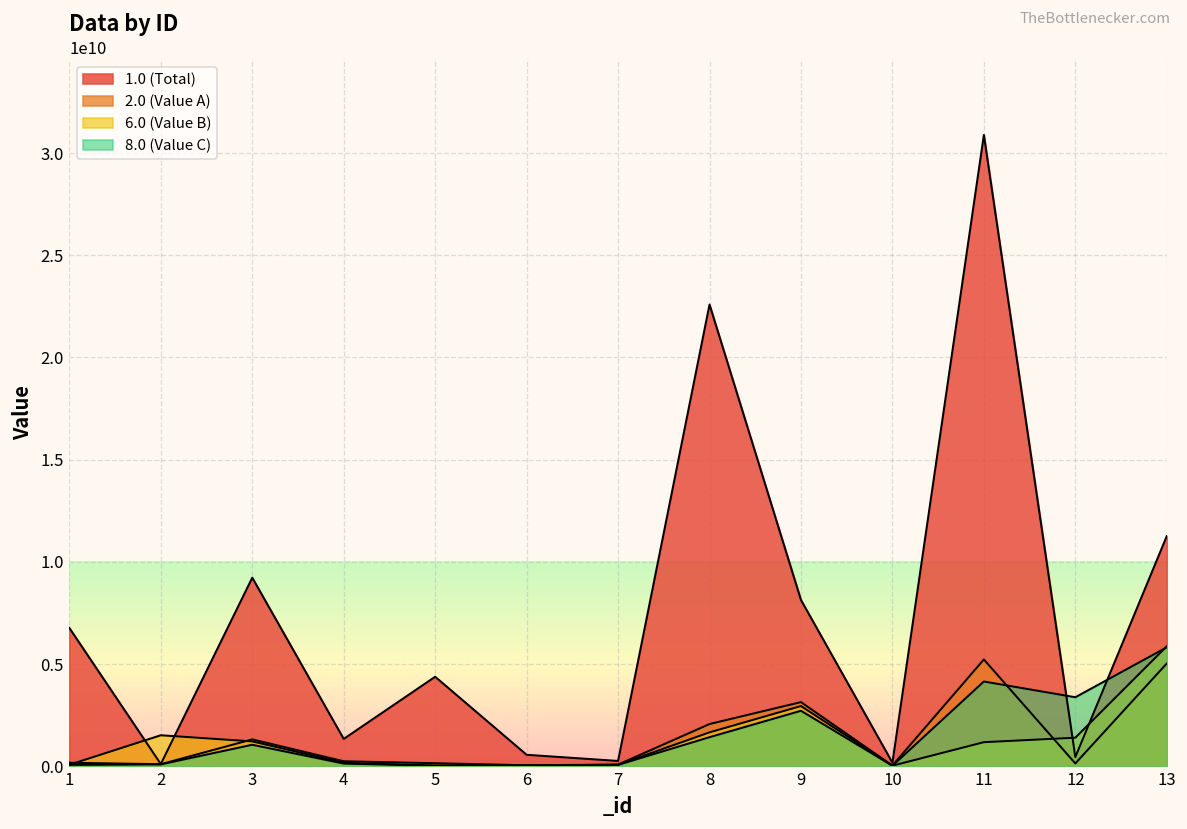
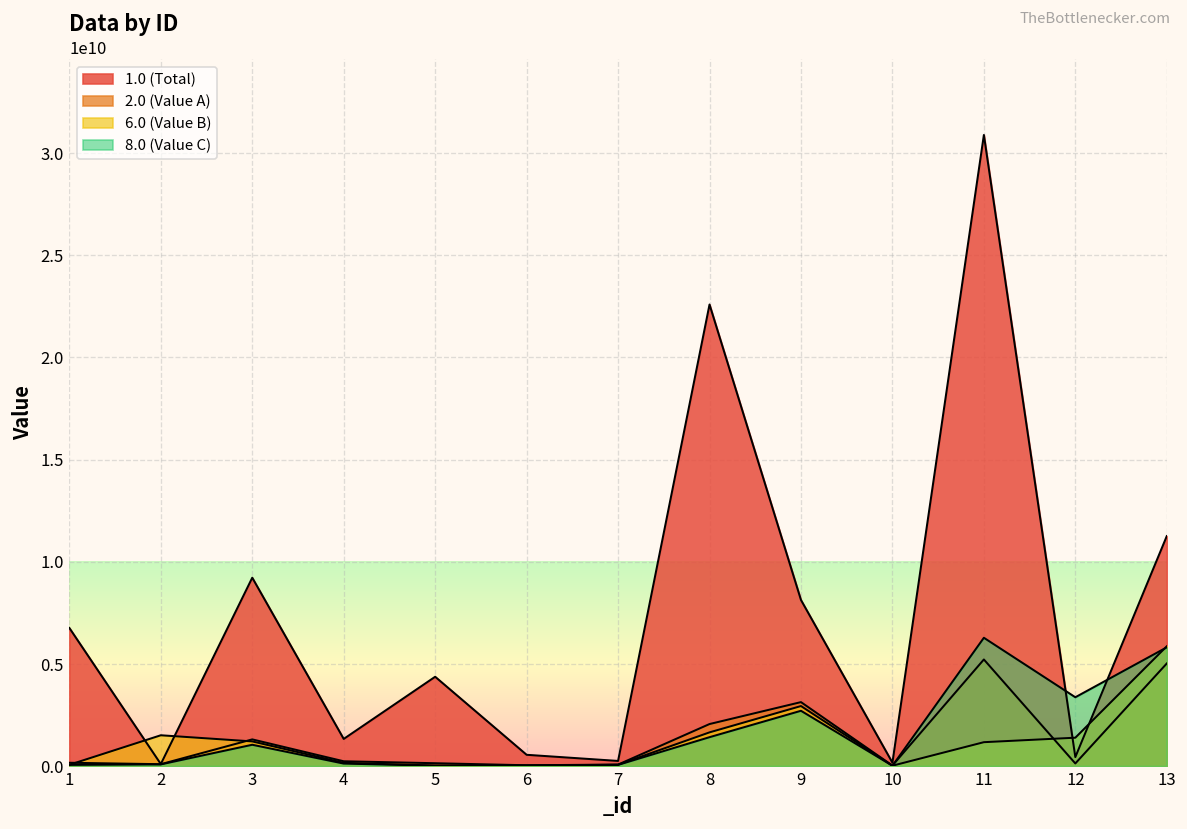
  {
    "6.0 (Value B)": {
      "2": 1500000000,
      "8": 1700000000,
      "9": 2900000000,
      "11": 1200000000,
      "12": 1400000000
    },
    "8.0 (Value C)": {
      "3": 1000000000,
      "8": 1400000000,
      "9": 2700000000,
-     "11": 4100000000,
+     "11": 6300000000,
      "12": 3400000000
    }
  }
